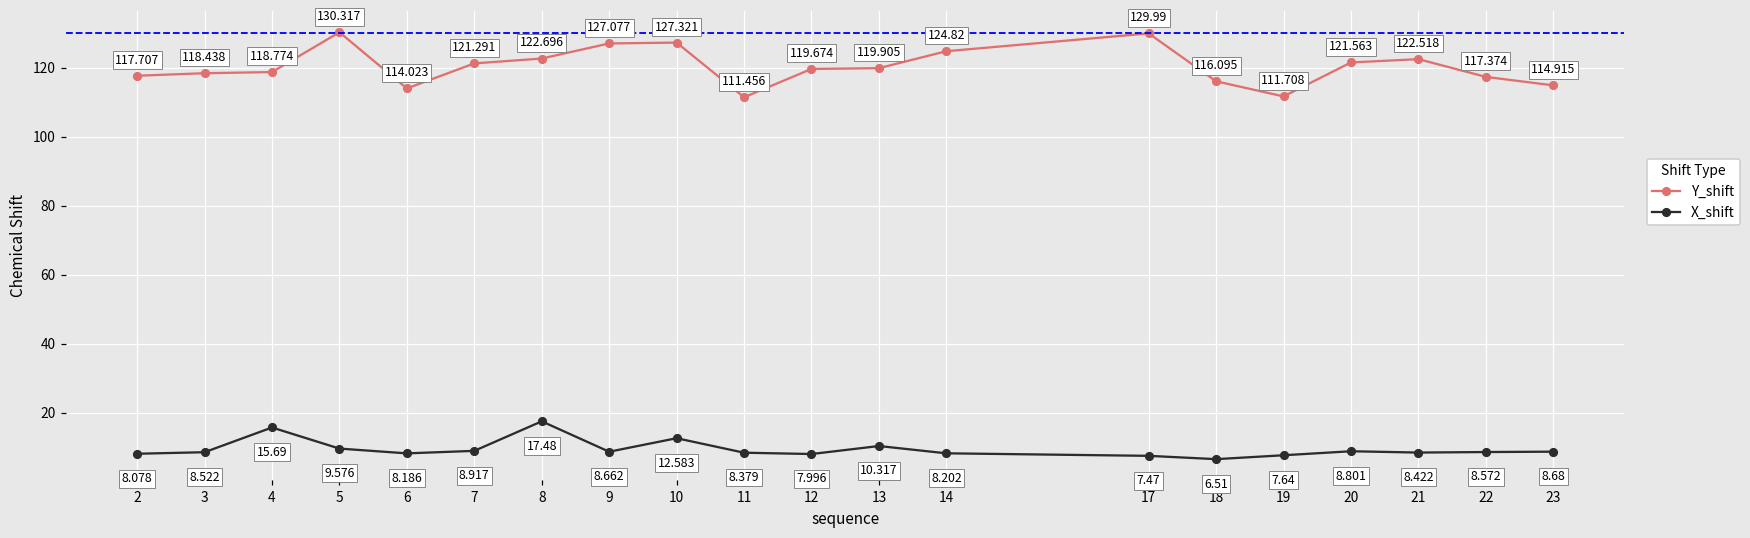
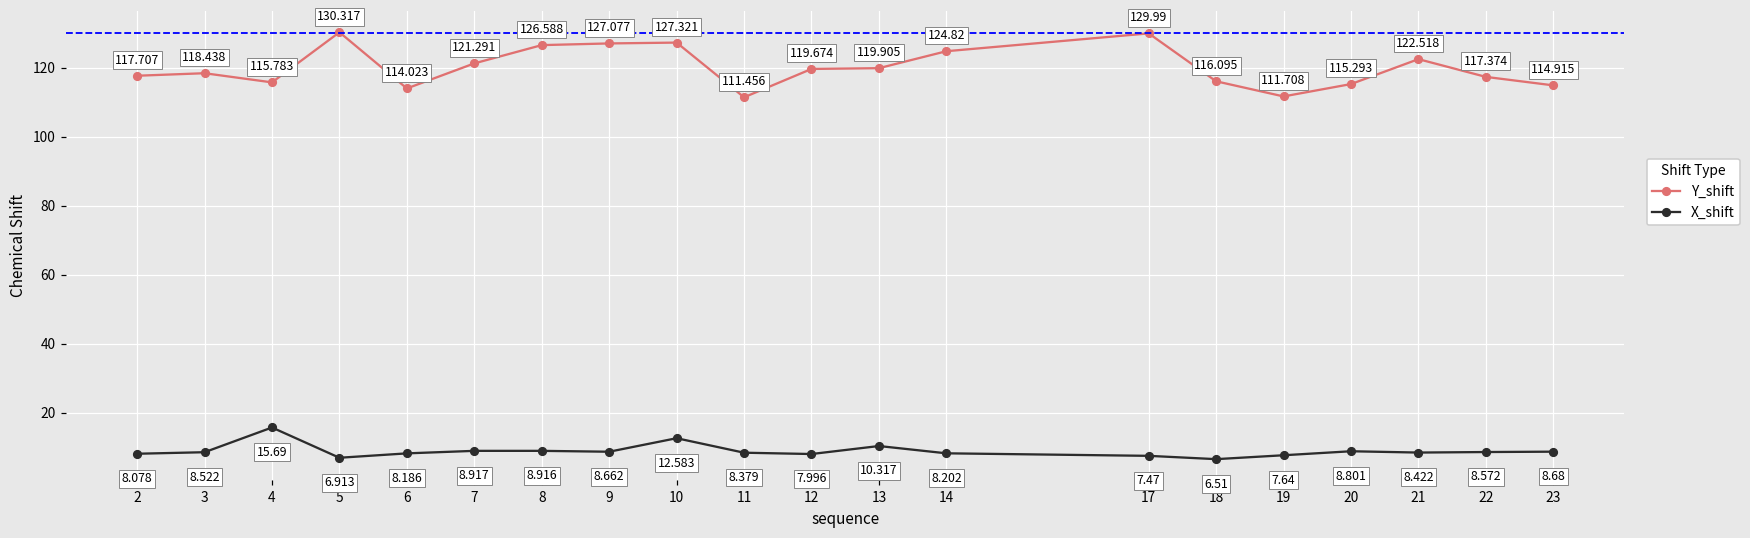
  {
    "Y_shift": {
-     "4": 118.774,
-     "8": 122.696,
-     "20": 121.563
+     "4": 115.783,
+     "8": 126.588,
+     "20": 115.293
    },
    "X_shift": {
-     "5": 9.576,
-     "8": 17.48
+     "5": 6.913,
+     "8": 8.916
    }
  }
